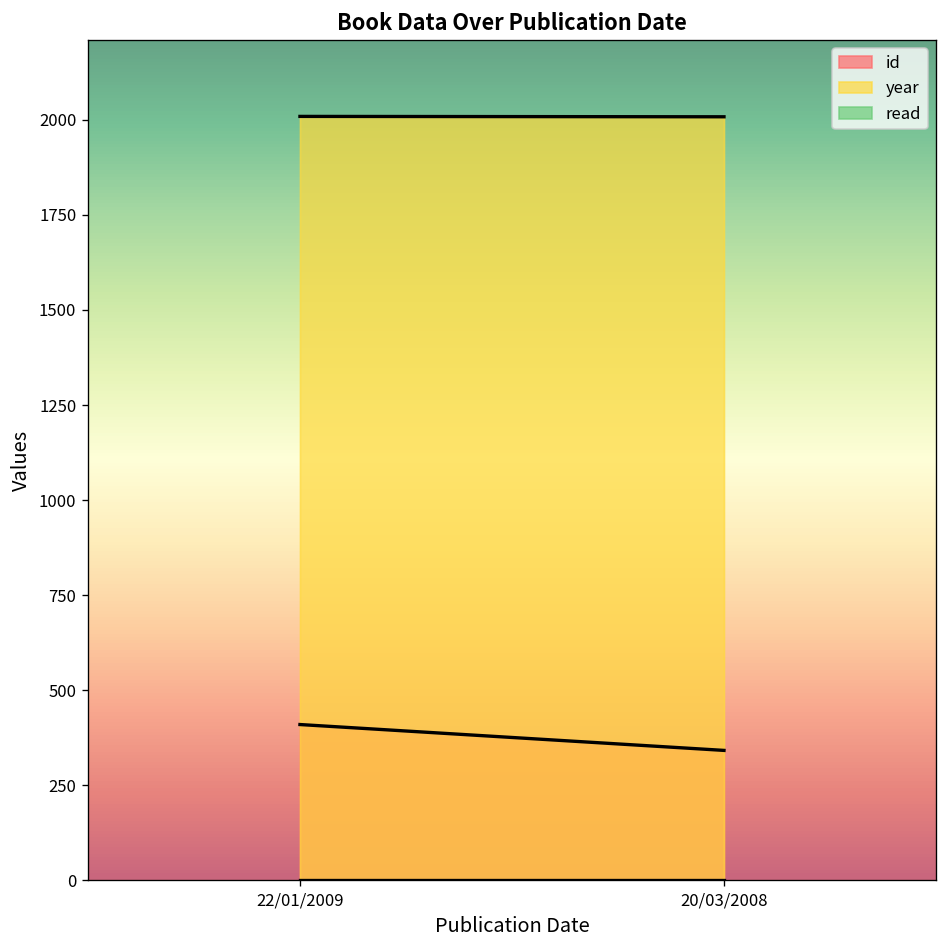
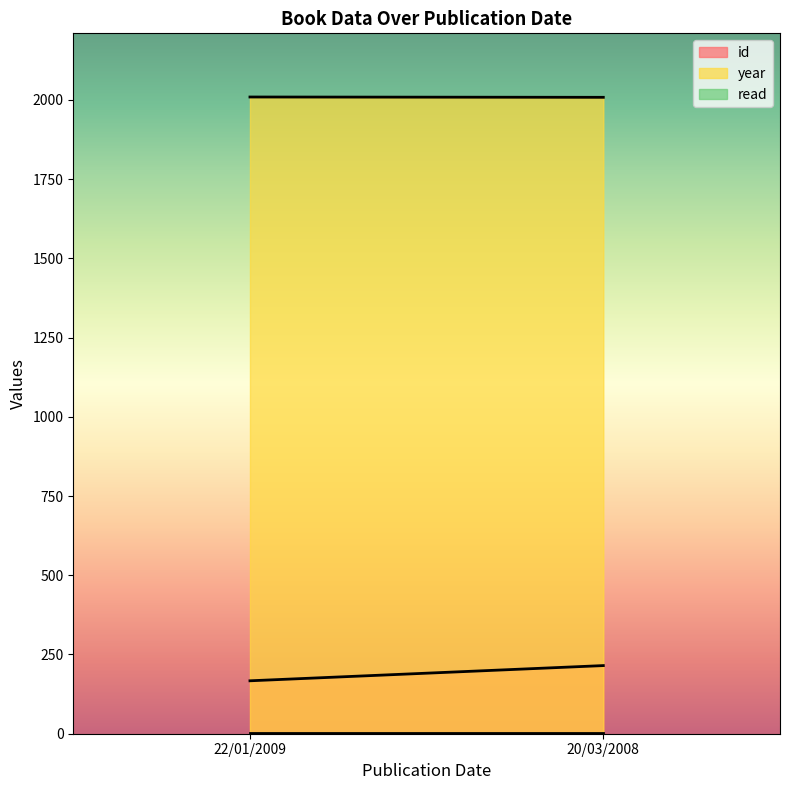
  {
    "id": {
-     "22/01/2009": 410,
-     "20/03/2008": 340
+     "22/01/2009": 170,
+     "20/03/2008": 220
    },
    "year": {
      "22/01/2009": 2010,
      "20/03/2008": 2010
    },
    "read": {
      "22/01/2009": 0,
      "20/03/2008": 0
    }
  }
